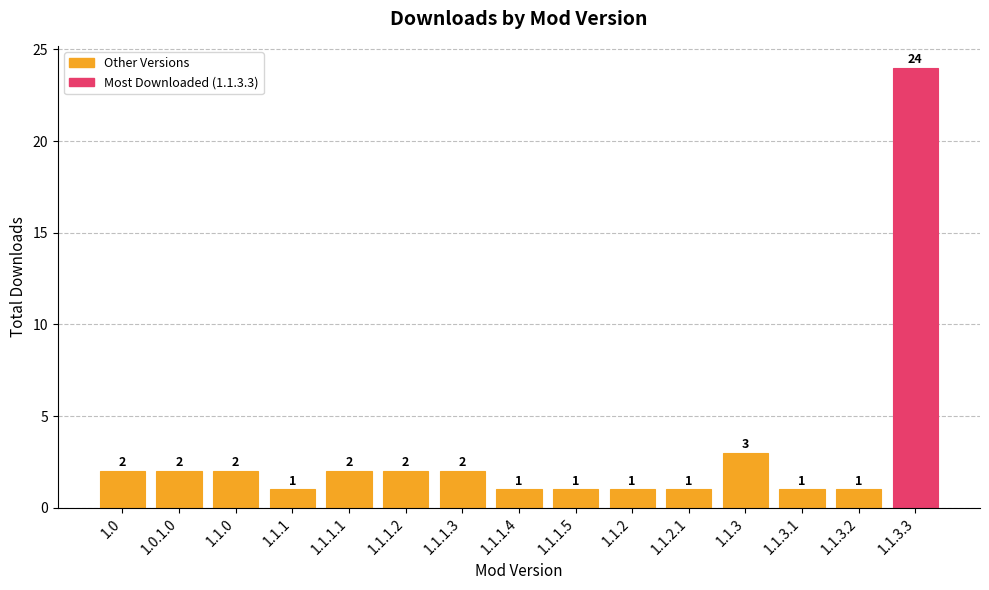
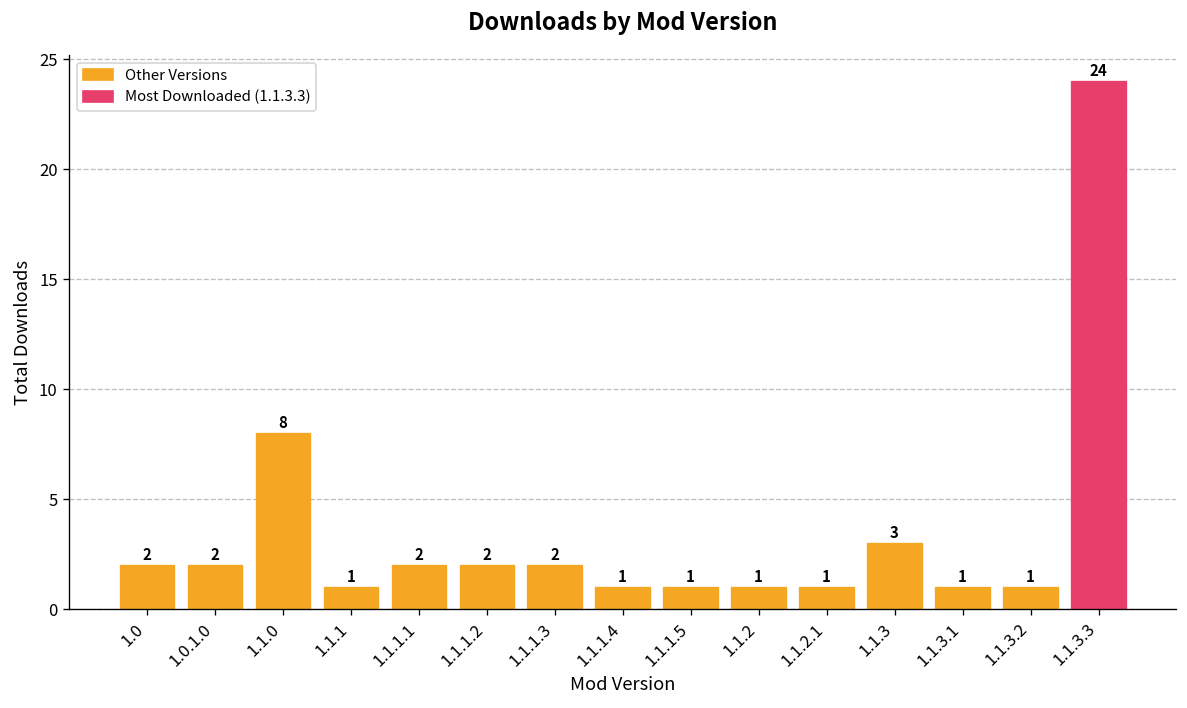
  {
    "1.0": 2,
    "1.0.1.0": 2,
-   "1.1.0": 2,
+   "1.1.0": 8,
    "1.1.1": 1,
    "1.1.1.1": 2,
    "1.1.1.2": 2,
    "1.1.1.3": 2,
    "1.1.1.4": 1,
    "1.1.1.5": 1,
    "1.1.2": 1,
    "1.1.2.1": 1,
    "1.1.3": 3,
    "1.1.3.1": 1,
    "1.1.3.2": 1,
    "1.1.3.3": 24
  }
